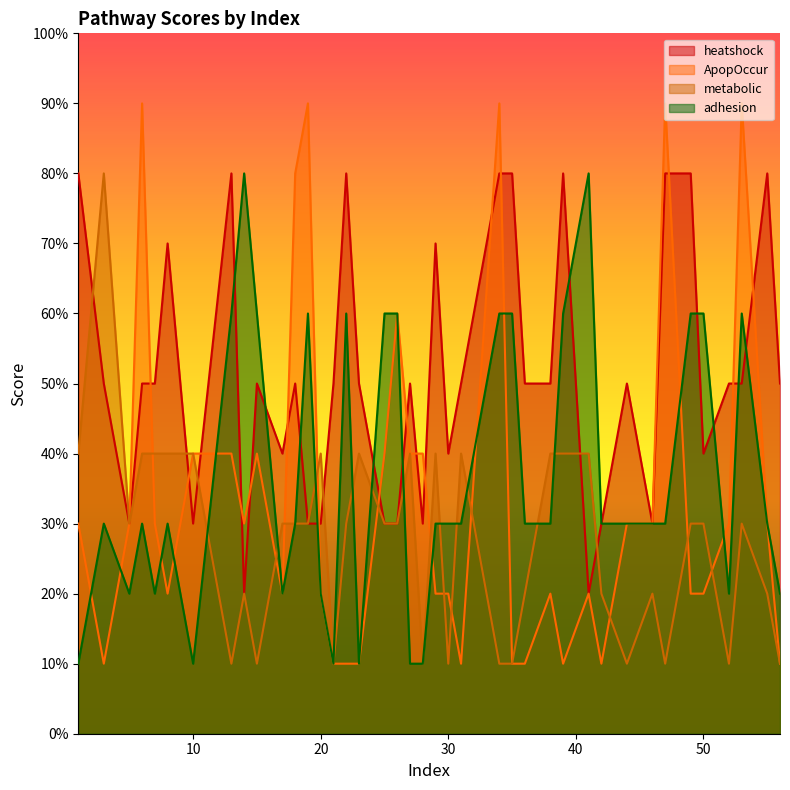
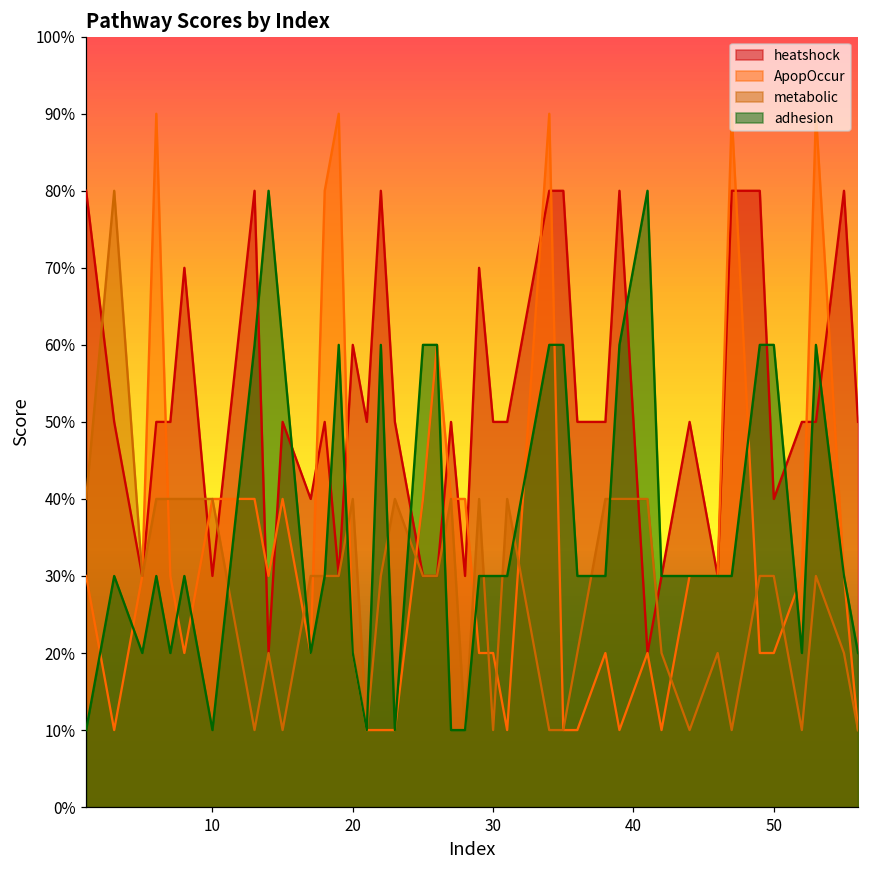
  {
    "heatshock": {
      "10": "30%",
-     "20": "30%",
-     "30": "40%",
+     "20": "60%",
+     "30": "50%",
      "50": "40%"
    },
    "adhesion": {
      "10": "10%",
      "30": "30%",
      "50": "60%"
    }
  }
